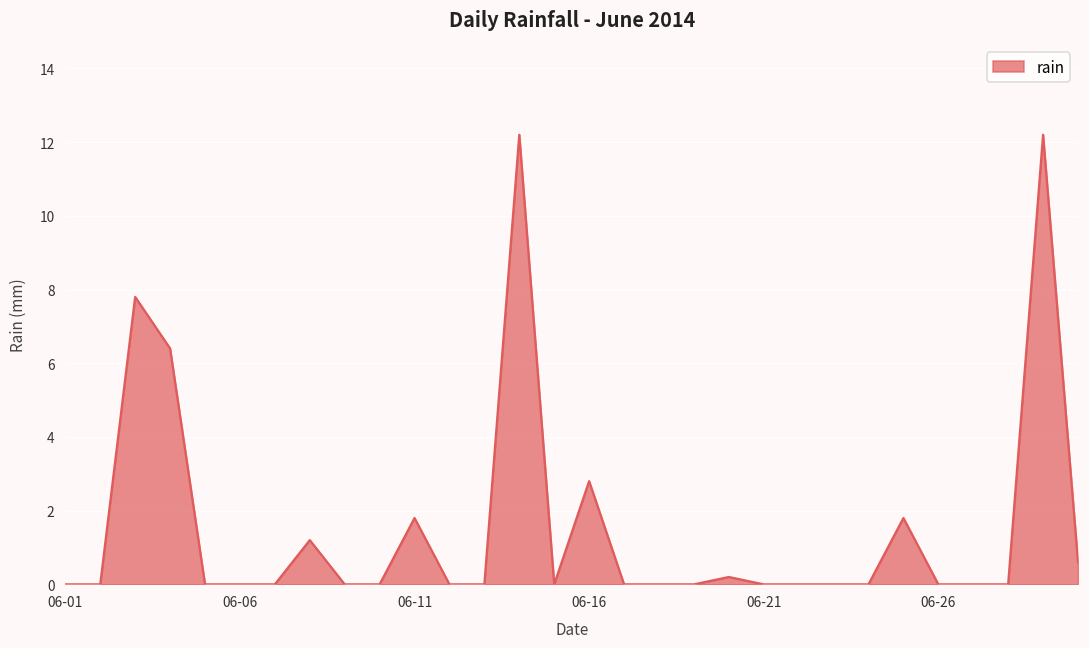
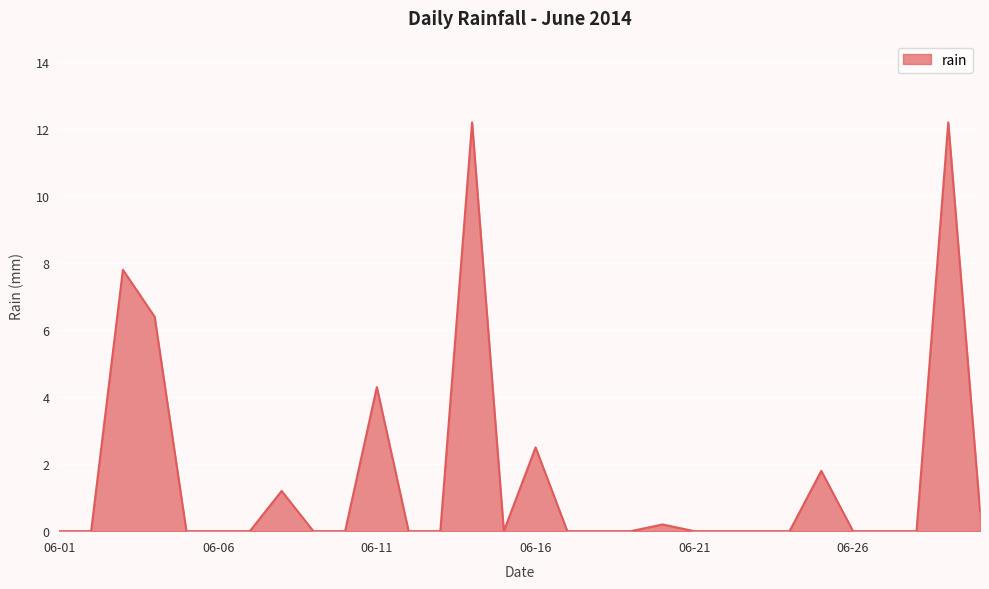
  {
    "06-01": 0.0,
    "06-06": 0.0,
-   "06-11": 1.8,
-   "06-16": 2.8,
+   "06-11": 4.3,
+   "06-16": 2.5,
    "06-21": 0.0,
    "06-26": 0.0
  }
